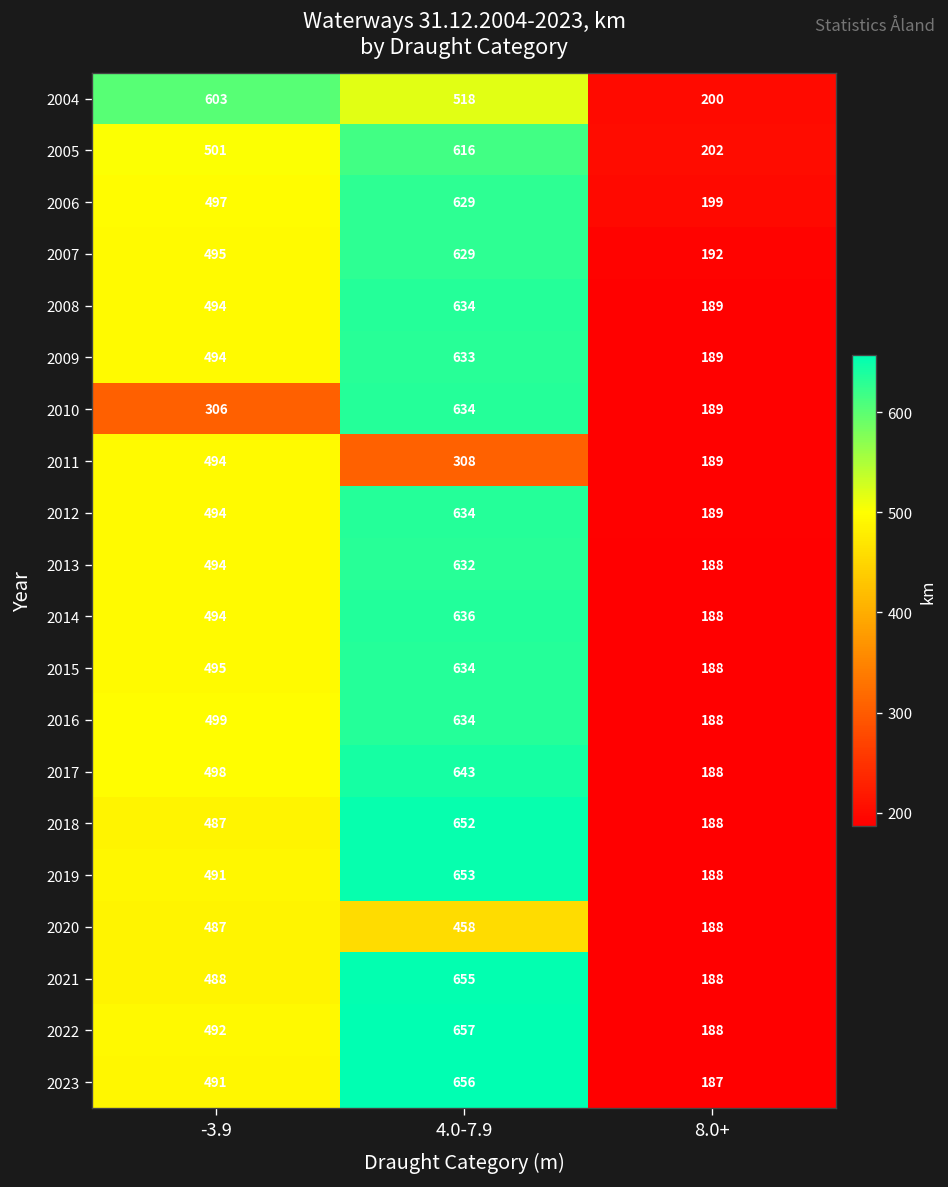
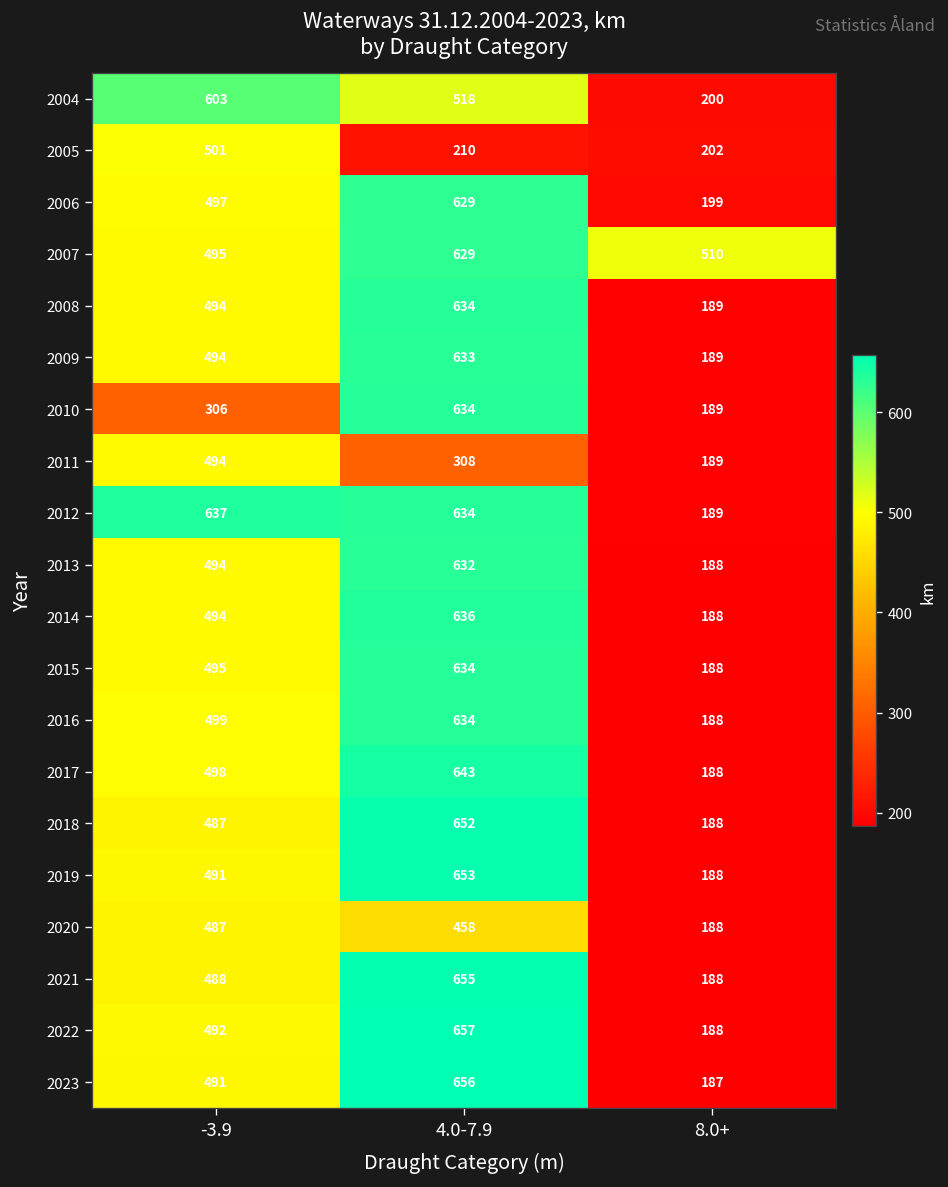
  {
    "2004": {
      "-3.9": 603,
      "4.0-7.9": 518,
      "8.0+": 200
    },
    "2005": {
      "-3.9": 501,
-     "4.0-7.9": 616,
+     "4.0-7.9": 210,
      "8.0+": 202
    },
    "2006": {
      "-3.9": 497,
      "4.0-7.9": 629,
      "8.0+": 199
    },
    "2007": {
      "-3.9": 495,
      "4.0-7.9": 629,
-     "8.0+": 192
+     "8.0+": 510
    },
    "2008": {
      "-3.9": 494,
      "4.0-7.9": 634,
      "8.0+": 189
    },
    "2009": {
      "-3.9": 494,
      "4.0-7.9": 633,
      "8.0+": 189
    },
    "2010": {
      "-3.9": 306,
      "4.0-7.9": 634,
      "8.0+": 189
    },
    "2011": {
      "-3.9": 494,
      "4.0-7.9": 308,
      "8.0+": 189
    },
    "2012": {
-     "-3.9": 494,
+     "-3.9": 637,
      "4.0-7.9": 634,
      "8.0+": 189
    },
    "2013": {
      "-3.9": 494,
      "4.0-7.9": 632,
      "8.0+": 188
    },
    "2014": {
      "-3.9": 494,
      "4.0-7.9": 636,
      "8.0+": 188
    },
    "2015": {
      "-3.9": 495,
      "4.0-7.9": 634,
      "8.0+": 188
    },
    "2016": {
      "-3.9": 499,
      "4.0-7.9": 634,
      "8.0+": 188
    },
    "2017": {
      "-3.9": 498,
      "4.0-7.9": 643,
      "8.0+": 188
    },
    "2018": {
      "-3.9": 487,
      "4.0-7.9": 652,
      "8.0+": 188
    },
    "2019": {
      "-3.9": 491,
      "4.0-7.9": 653,
      "8.0+": 188
    },
    "2020": {
      "-3.9": 487,
      "4.0-7.9": 458,
      "8.0+": 188
    },
    "2021": {
      "-3.9": 488,
      "4.0-7.9": 655,
      "8.0+": 188
    },
    "2022": {
      "-3.9": 492,
      "4.0-7.9": 657,
      "8.0+": 188
    },
    "2023": {
      "-3.9": 491,
      "4.0-7.9": 656,
      "8.0+": 187
    }
  }
